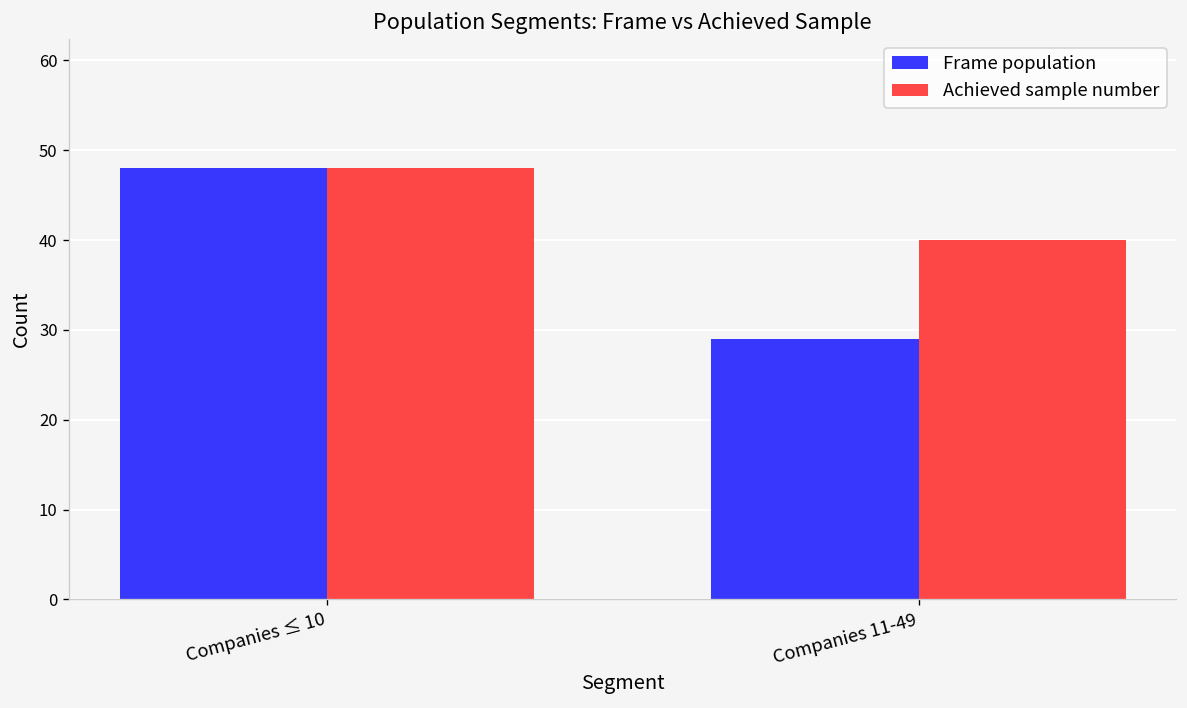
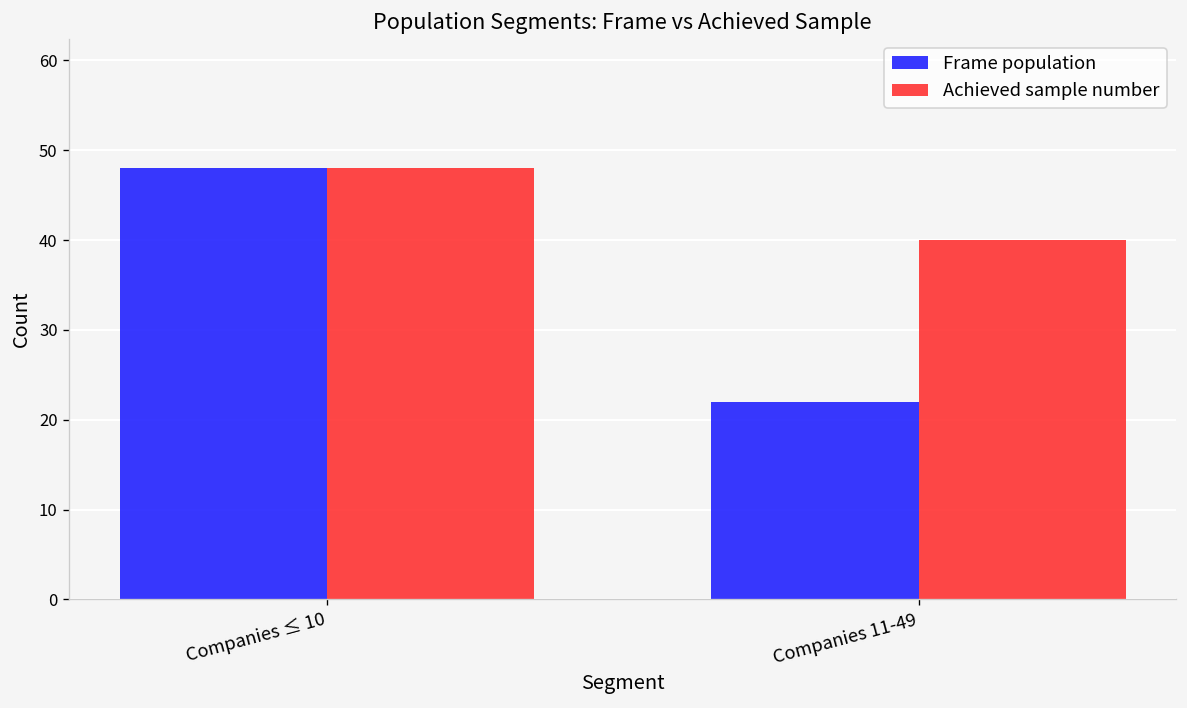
  {
    "Frame population": {
      "Companies ≤ 10": 48,
-     "Companies 11-49": 29
+     "Companies 11-49": 22
    },
    "Achieved sample number": {
      "Companies ≤ 10": 48,
      "Companies 11-49": 40
    }
  }
